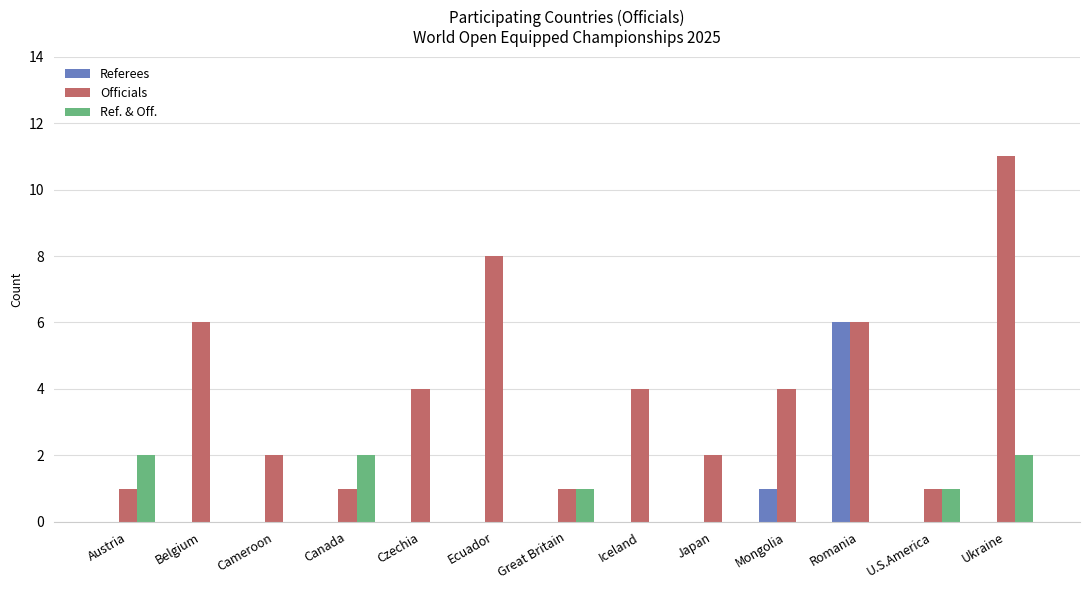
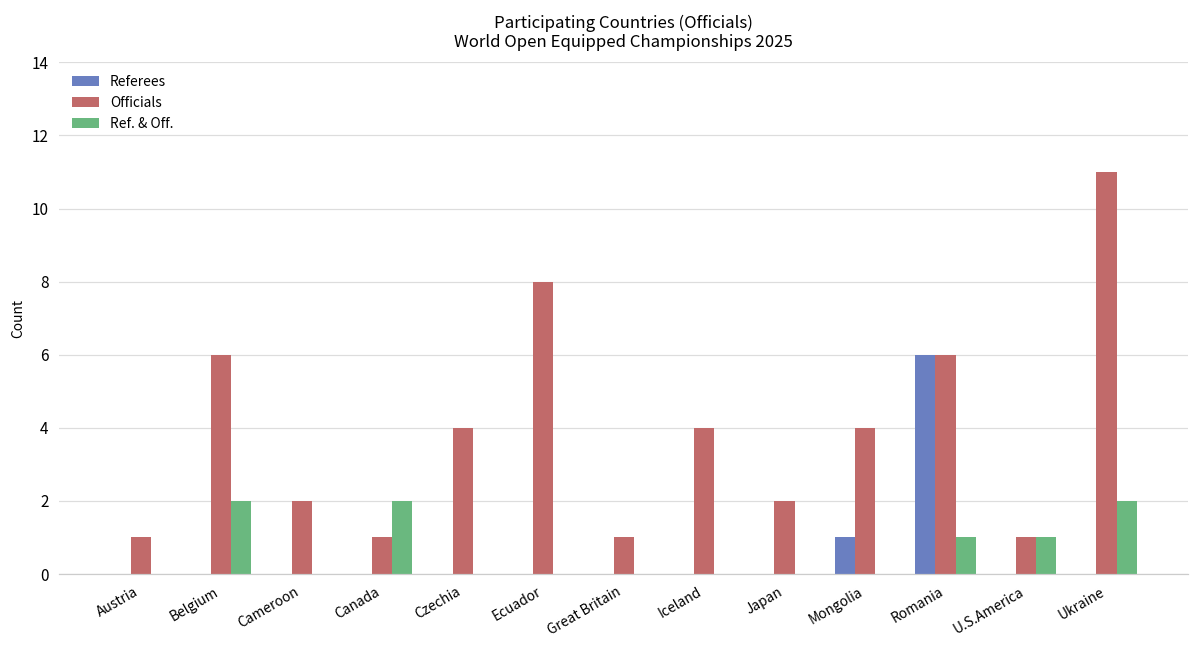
  {
    "Referees": {
      "Austria": 0,
      "Belgium": 0,
      "Cameroon": 0,
      "Canada": 0,
      "Czechia": 0,
      "Ecuador": 0,
      "Great Britain": 0,
      "Iceland": 0,
      "Japan": 0,
      "Mongolia": 1,
      "Romania": 6,
      "U.S.America": 0,
      "Ukraine": 0
    },
    "Officials": {
      "Austria": 1,
      "Belgium": 6,
      "Cameroon": 2,
      "Canada": 1,
      "Czechia": 4,
      "Ecuador": 8,
      "Great Britain": 1,
      "Iceland": 4,
      "Japan": 2,
      "Mongolia": 4,
      "Romania": 6,
      "U.S.America": 1,
      "Ukraine": 11
    },
    "Ref. & Off.": {
-     "Austria": 2,
-     "Belgium": 0,
+     "Austria": 0,
+     "Belgium": 2,
      "Cameroon": 0,
      "Canada": 2,
      "Czechia": 0,
      "Ecuador": 0,
-     "Great Britain": 1,
+     "Great Britain": 0,
      "Iceland": 0,
      "Japan": 0,
      "Mongolia": 0,
-     "Romania": 0,
+     "Romania": 1,
      "U.S.America": 1,
      "Ukraine": 2
    }
  }
